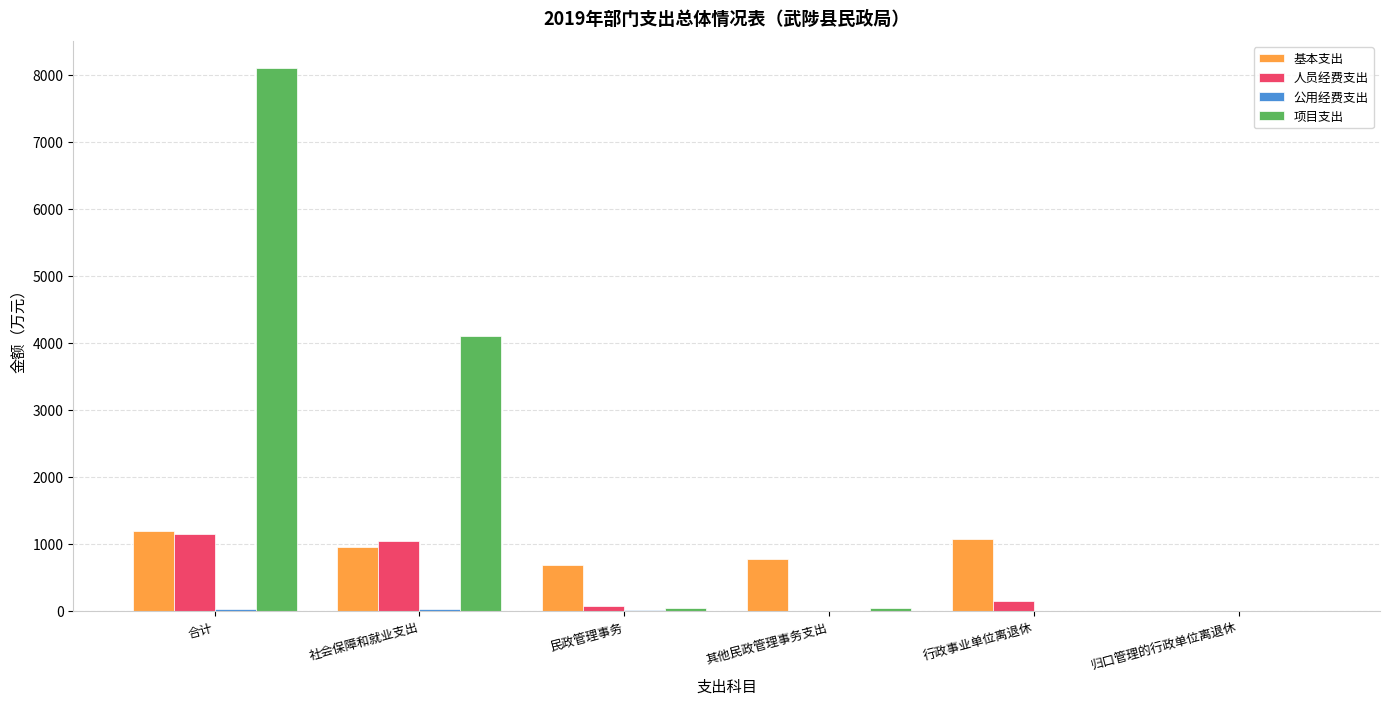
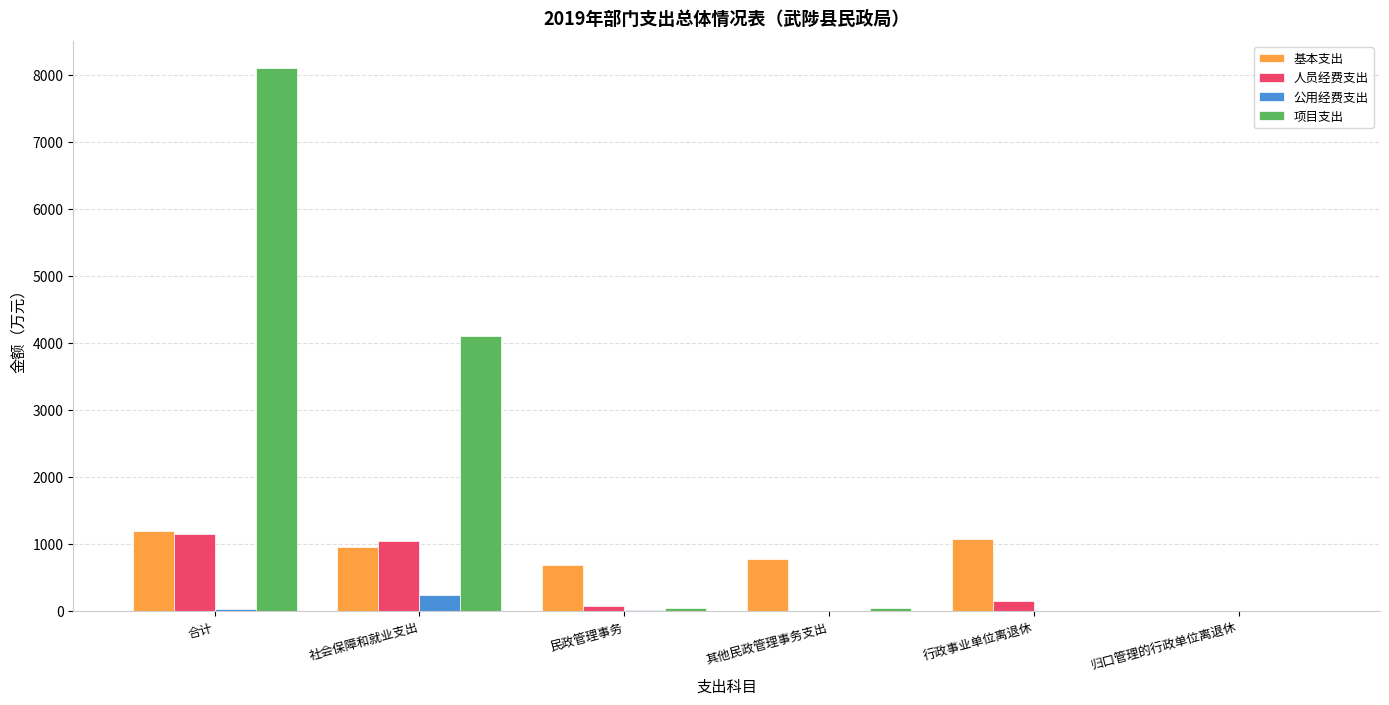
  {
    "基本支出": {
      "合计": 1200,
      "社会保障和就业支出": 1000,
      "民政管理事务": 700,
      "其他民政管理事务支出": 800,
      "行政事业单位离退休": 1100,
      "归口管理的行政单位离退休": 0
    },
    "人员经费支出": {
      "合计": 1200,
      "社会保障和就业支出": 1000,
      "民政管理事务": 100,
      "其他民政管理事务支出": 0,
      "行政事业单位离退休": 200,
      "归口管理的行政单位离退休": 0
    },
    "公用经费支出": {
      "合计": 0,
-     "社会保障和就业支出": 0,
+     "社会保障和就业支出": 200,
      "其他民政管理事务支出": 0,
      "归口管理的行政单位离退休": 0
    },
    "项目支出": {
      "合计": 8100,
      "社会保障和就业支出": 4100,
      "民政管理事务": 0,
      "其他民政管理事务支出": 0,
      "行政事业单位离退休": 0,
      "归口管理的行政单位离退休": 0
    }
  }
